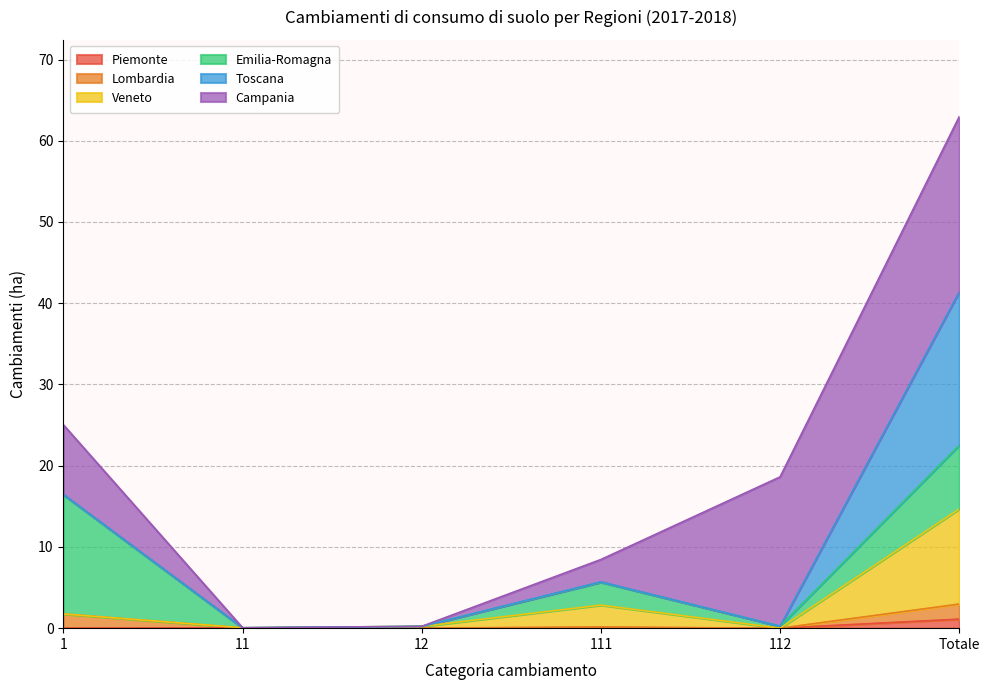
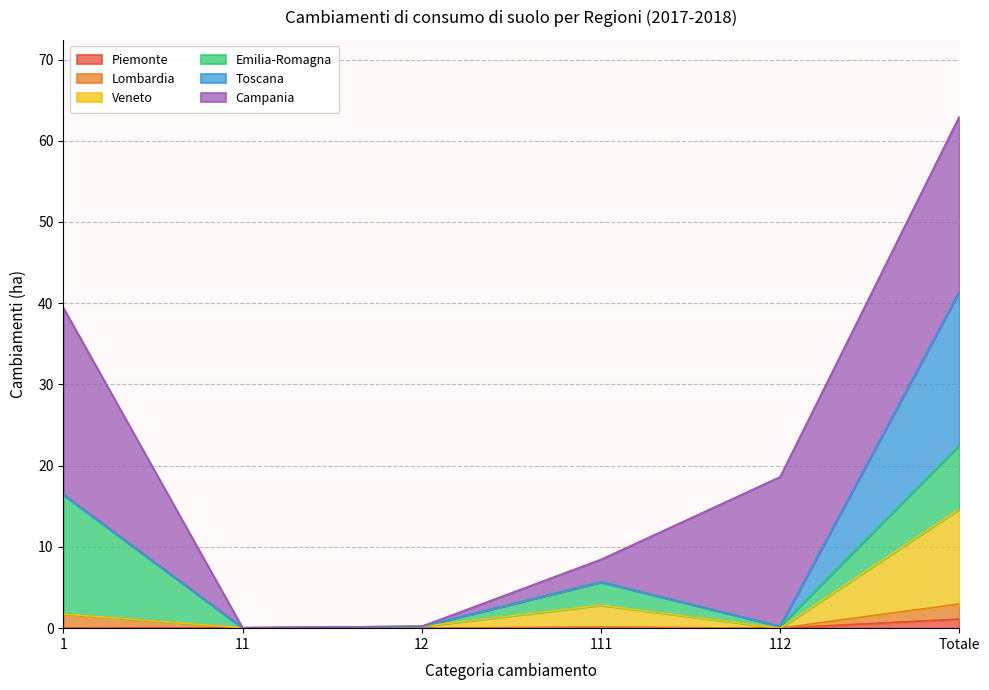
  {
    "Veneto": {
      "111": 3,
      "Totale": 12
    },
    "Emilia-Romagna": {
      "Totale": 8
    },
    "Toscana": {
      "Totale": 19
    },
    "Campania": {
-     "1": 9,
+     "1": 23,
      "111": 3,
      "112": 18,
      "Totale": 22
    }
  }
